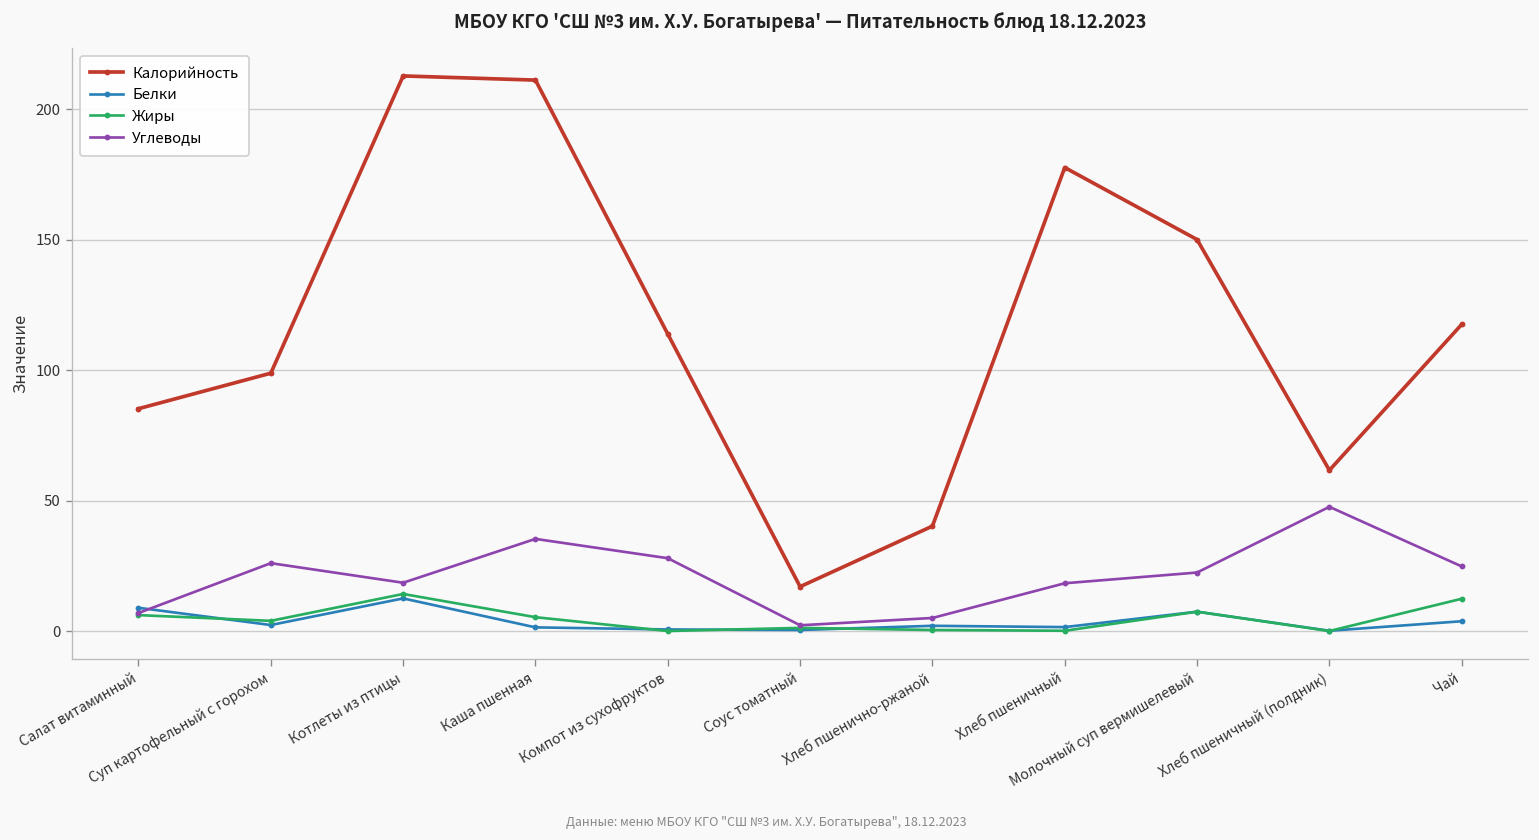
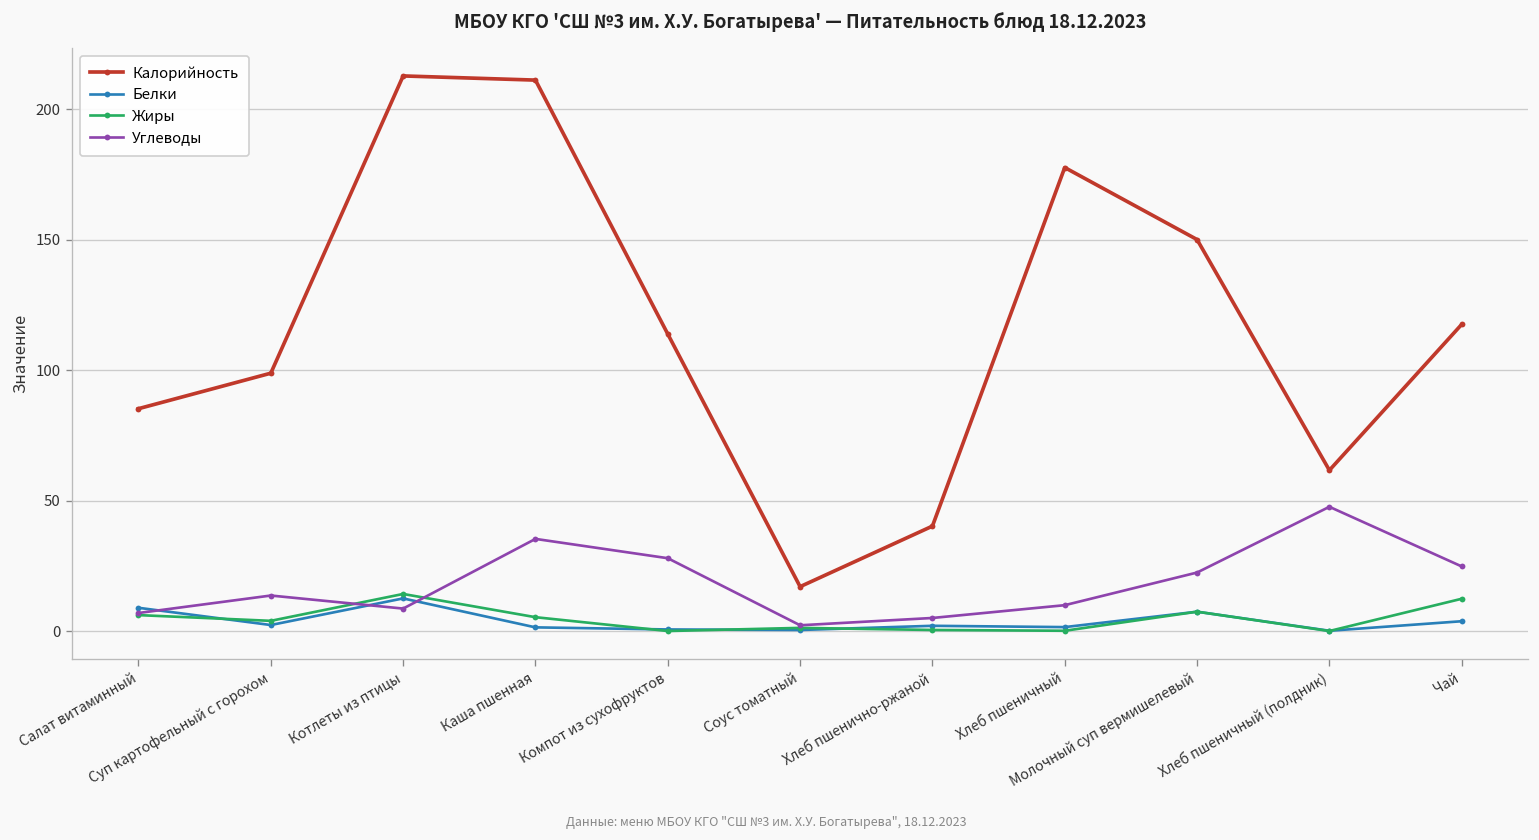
  {
    "Калорийность": {
      "Салат витаминный": 85,
      "Суп картофельный с горохом": 99,
      "Котлеты из птицы": 213,
      "Каша пшенная": 211,
      "Компот из сухофруктов": 114,
      "Соус томатный": 17,
      "Хлеб пшенично-ржаной": 40,
      "Хлеб пшеничный": 178,
      "Молочный суп вермишелевый": 150,
      "Хлеб пшеничный (полдник)": 62,
      "Чай": 118
    },
    "Белки": {
      "Салат витаминный": 9,
      "Суп картофельный с горохом": 2,
      "Котлеты из птицы": 13,
      "Каша пшенная": 1,
      "Хлеб пшенично-ржаной": 2,
      "Хлеб пшеничный": 2,
      "Чай": 4
    },
    "Жиры": {
      "Суп картофельный с горохом": 4,
      "Котлеты из птицы": 14,
      "Каша пшенная": 5,
      "Хлеб пшенично-ржаной": 0,
      "Хлеб пшеничный": 0,
      "Чай": 12
    },
    "Углеводы": {
-     "Суп картофельный с горохом": 26,
-     "Котлеты из птицы": 19,
+     "Суп картофельный с горохом": 14,
+     "Котлеты из птицы": 9,
      "Каша пшенная": 35,
      "Компот из сухофруктов": 28,
      "Хлеб пшенично-ржаной": 5,
-     "Хлеб пшеничный": 18,
+     "Хлеб пшеничный": 10,
      "Молочный суп вермишелевый": 22,
      "Хлеб пшеничный (полдник)": 48,
      "Чай": 25
    }
  }
